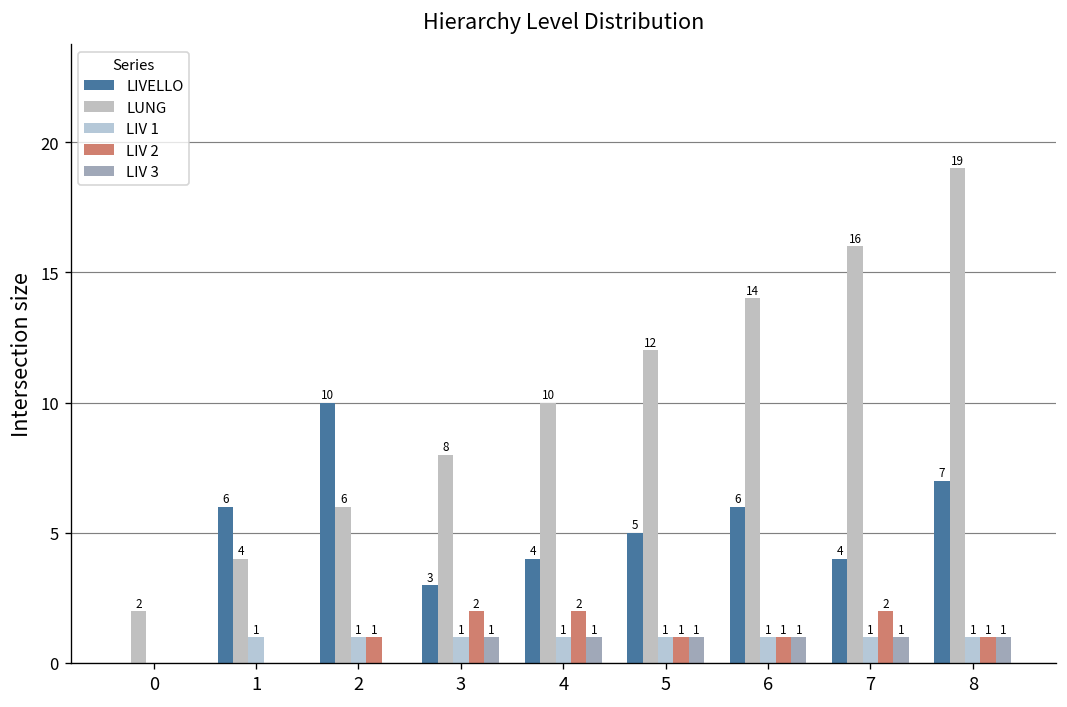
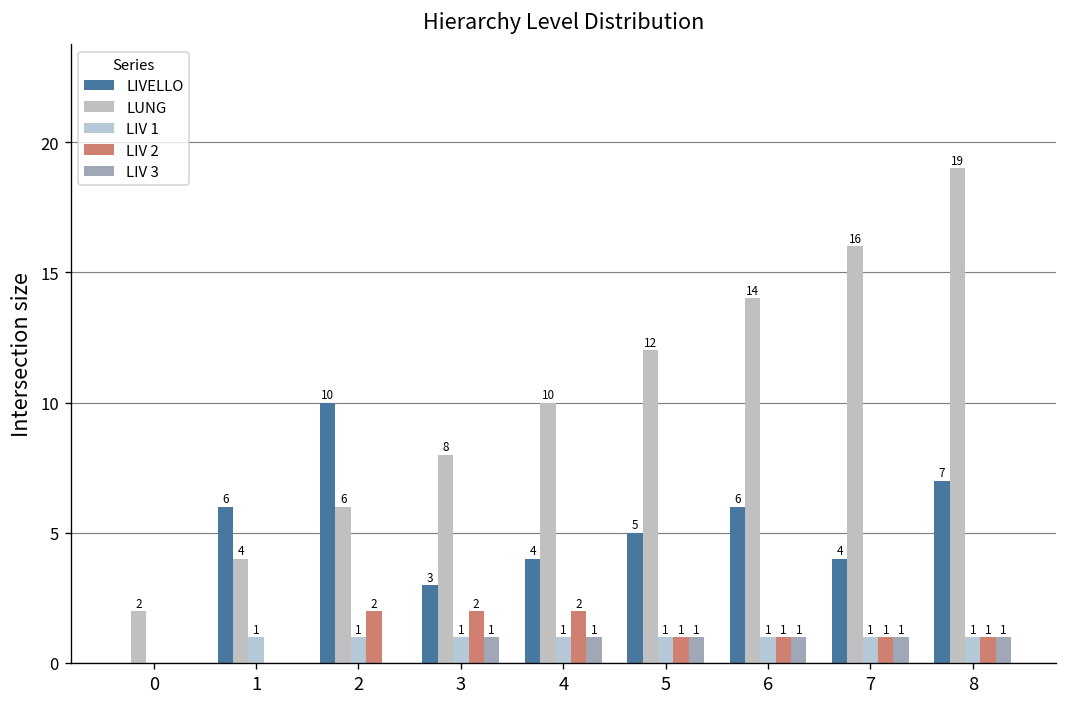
  {
    "LIVELLO": {
      "1": 6,
      "2": 10,
      "3": 3,
      "4": 4,
      "5": 5,
      "6": 6,
      "7": 4,
      "8": 7
    },
    "LIV 2": {
-     "2": 1,
+     "2": 2,
      "3": 2,
      "4": 2,
      "5": 1,
      "6": 1,
-     "7": 2,
+     "7": 1,
      "8": 1
    }
  }
